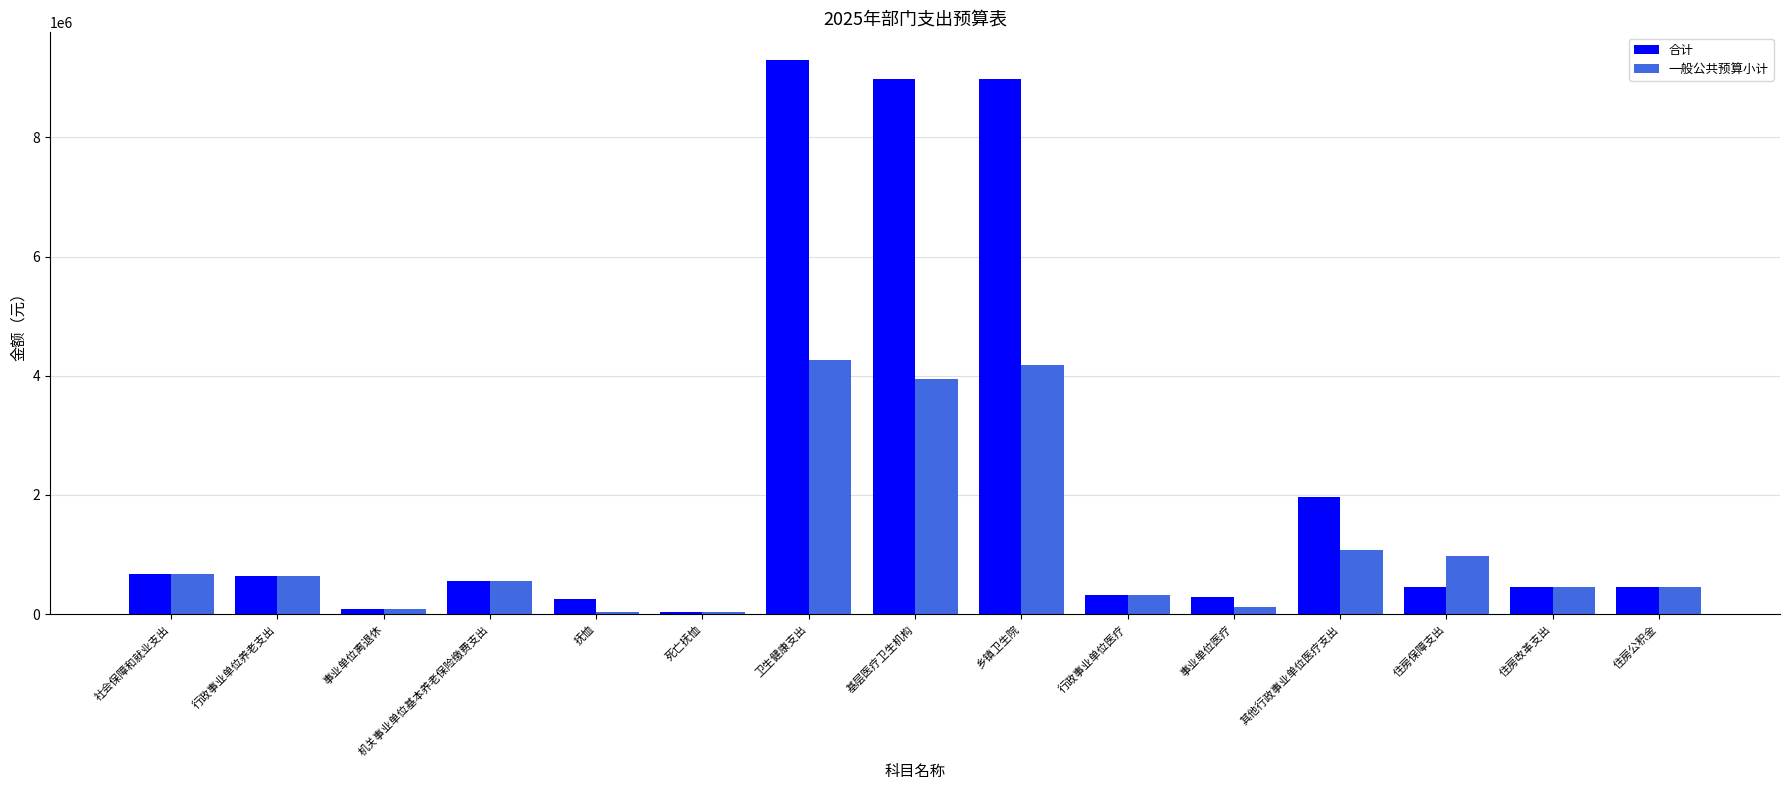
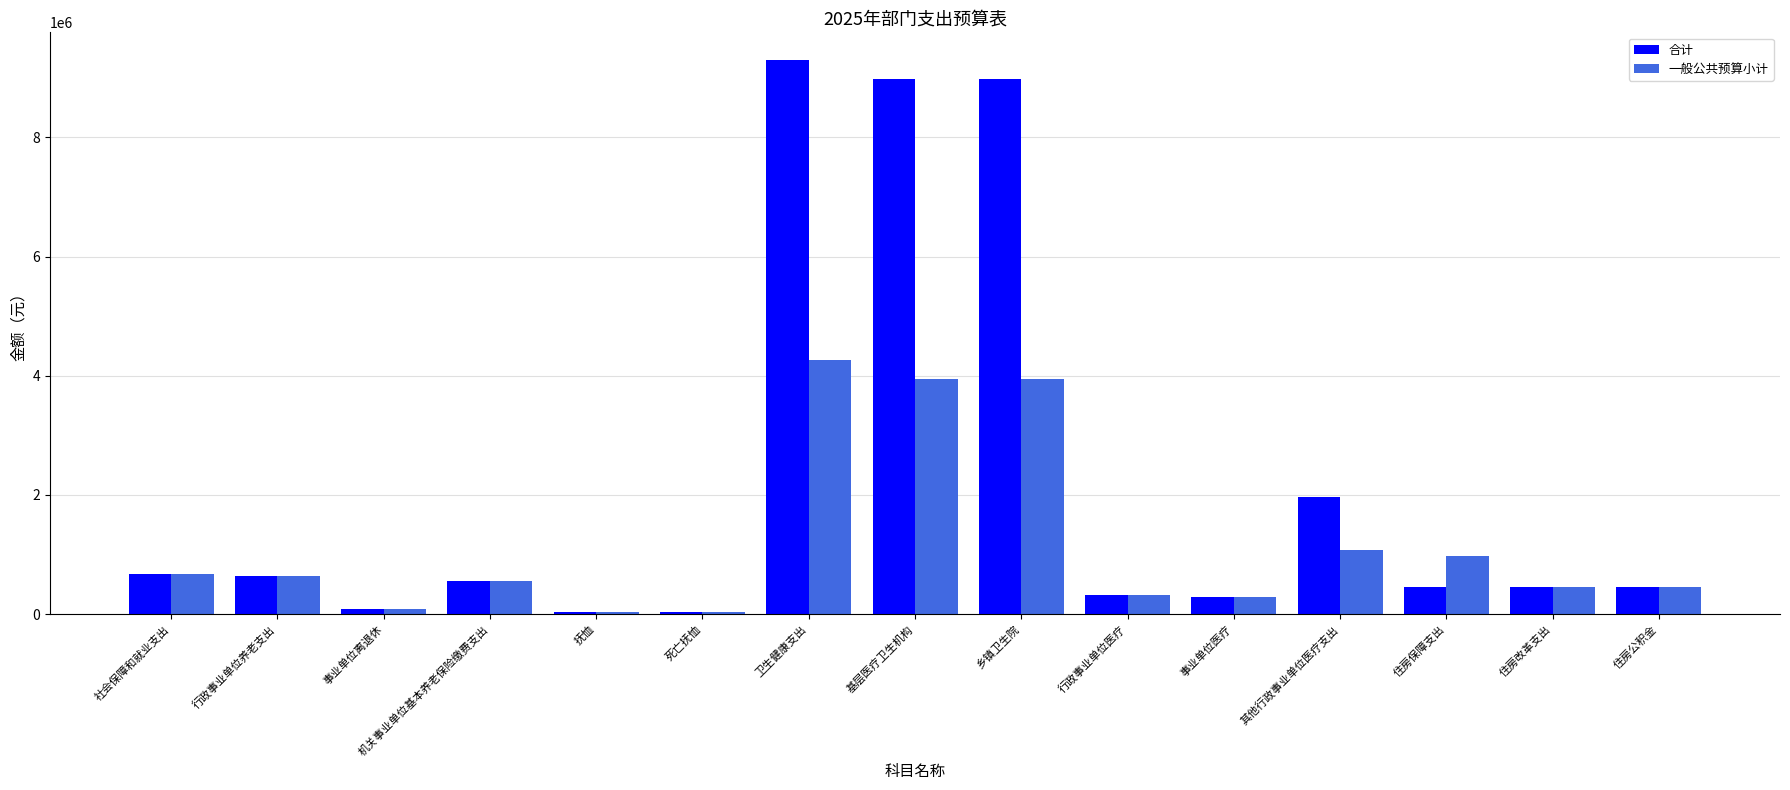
  {
    "合计": {
      "社会保障和就业支出": 700000,
      "行政事业单位养老支出": 600000,
      "事业单位离退休": 100000,
      "机关事业单位基本养老保险缴费支出": 500000,
-     "抚恤": 300000,
+     "抚恤": 0,
      "卫生健康支出": 9300000,
      "基层医疗卫生机构": 9000000,
      "乡镇卫生院": 9000000,
      "行政事业单位医疗": 300000,
      "事业单位医疗": 300000,
      "其他行政事业单位医疗支出": 2000000,
      "住房保障支出": 500000,
      "住房改革支出": 500000,
      "住房公积金": 500000
    },
    "一般公共预算小计": {
      "社会保障和就业支出": 700000,
      "行政事业单位养老支出": 600000,
      "事业单位离退休": 100000,
      "机关事业单位基本养老保险缴费支出": 500000,
      "卫生健康支出": 4300000,
      "基层医疗卫生机构": 3900000,
-     "乡镇卫生院": 4200000,
+     "乡镇卫生院": 3900000,
      "行政事业单位医疗": 300000,
-     "事业单位医疗": 100000,
+     "事业单位医疗": 300000,
      "其他行政事业单位医疗支出": 1100000,
      "住房保障支出": 1000000,
      "住房改革支出": 500000,
      "住房公积金": 500000
    }
  }
